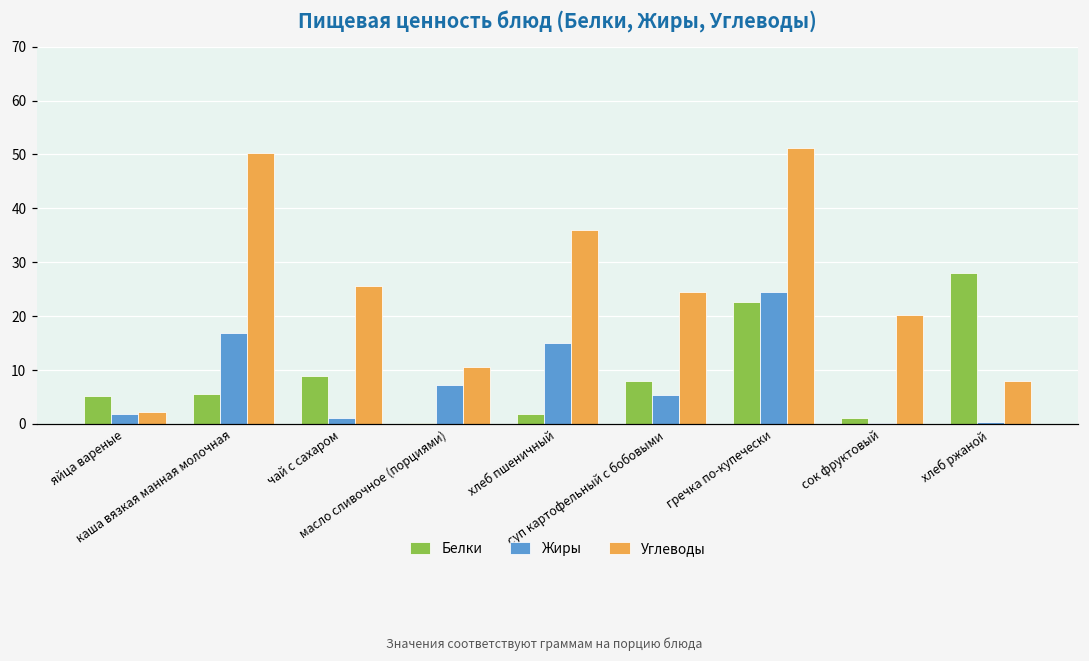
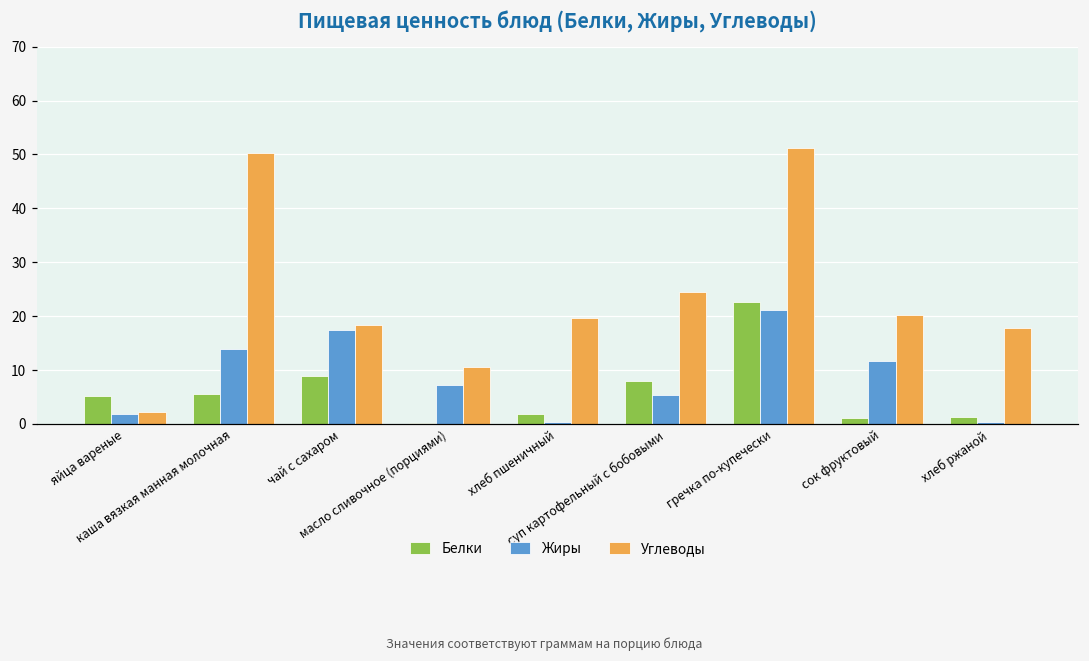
  {
    "Белки": {
      "яйца вареные": 5,
      "каша вязкая манная молочная": 6,
      "чай с сахаром": 9,
      "хлеб пшеничный": 2,
      "суп картофельный с бобовыми": 8,
      "гречка по-купечески": 23,
      "сок фруктовый": 1,
-     "хлеб ржаной": 28
+     "хлеб ржаной": 1
    },
    "Жиры": {
      "яйца вареные": 2,
-     "каша вязкая манная молочная": 17,
-     "чай с сахаром": 1,
+     "каша вязкая манная молочная": 14,
+     "чай с сахаром": 17,
      "масло сливочное (порциями)": 7,
-     "хлеб пшеничный": 15,
+     "хлеб пшеничный": 0,
      "суп картофельный с бобовыми": 5,
-     "гречка по-купечески": 24,
-     "сок фруктовый": 0
+     "гречка по-купечески": 21,
+     "сок фруктовый": 12
    },
    "Углеводы": {
      "яйца вареные": 2,
      "каша вязкая манная молочная": 50,
-     "чай с сахаром": 26,
+     "чай с сахаром": 18,
      "масло сливочное (порциями)": 11,
-     "хлеб пшеничный": 36,
+     "хлеб пшеничный": 20,
      "суп картофельный с бобовыми": 24,
      "гречка по-купечески": 51,
      "сок фруктовый": 20,
-     "хлеб ржаной": 8
+     "хлеб ржаной": 18
    }
  }
